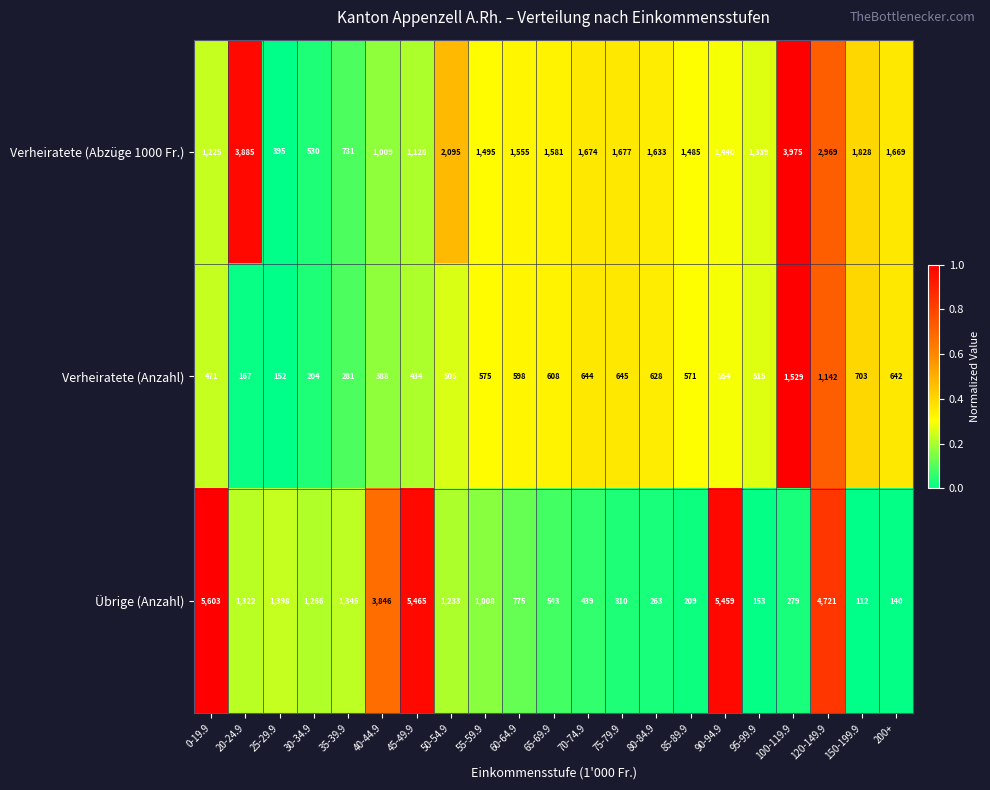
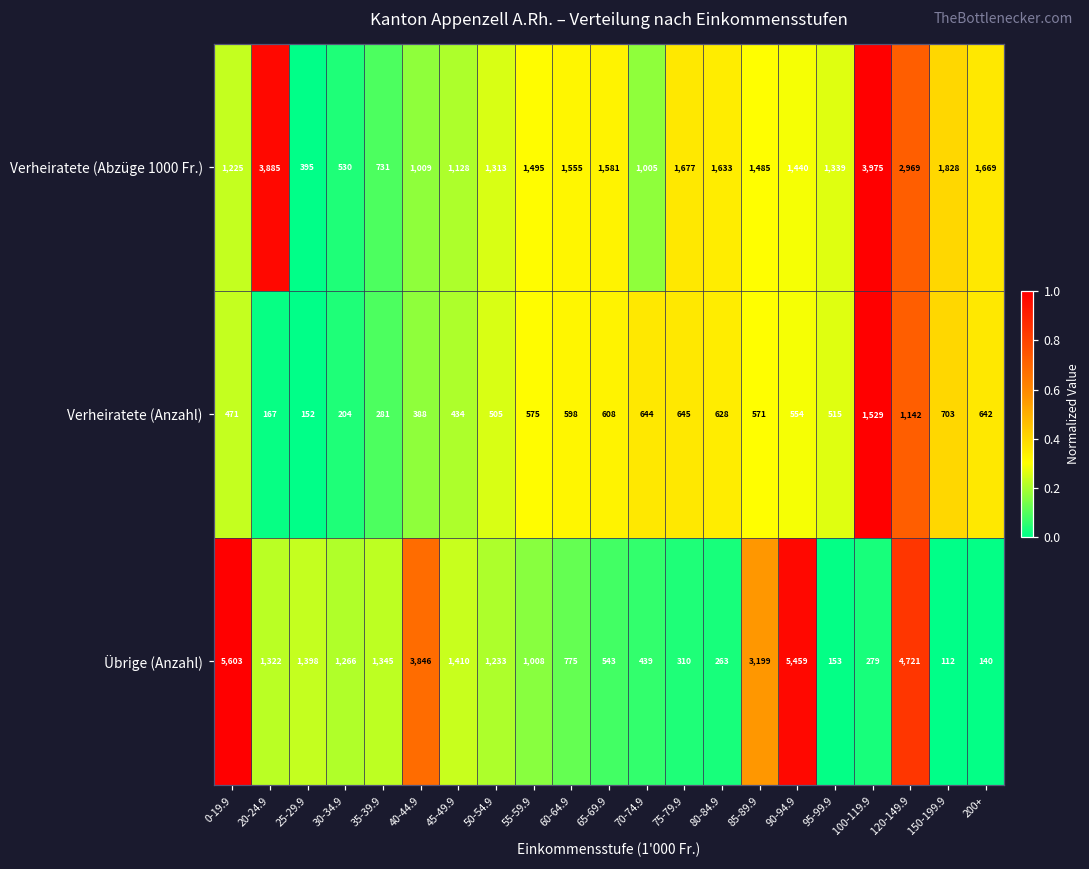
  {
    "Verheiratete (Abzüge 1000 Fr.)": {
      "0-19.9": "1,225",
      "20-24.9": "3,885",
      "25-29.9": "395",
      "30-34.9": "530",
      "35-39.9": "731",
      "40-44.9": "1,009",
      "45-49.9": "1,128",
-     "50-54.9": "2,095",
+     "50-54.9": "1,313",
      "55-59.9": "1,495",
      "60-64.9": "1,555",
      "65-69.9": "1,581",
-     "70-74.9": "1,674",
+     "70-74.9": "1,005",
      "75-79.9": "1,677",
      "80-84.9": "1,633",
      "85-89.9": "1,485",
      "90-94.9": "1,440",
      "95-99.9": "1,339",
      "100-119.9": "3,975",
      "120-149.9": "2,969",
      "150-199.9": "1,828",
      "200+": "1,669"
    },
    "Verheiratete (Anzahl)": {
      "0-19.9": "471",
      "20-24.9": "167",
      "25-29.9": "152",
      "30-34.9": "204",
      "35-39.9": "281",
      "40-44.9": "388",
      "45-49.9": "434",
      "50-54.9": "505",
      "55-59.9": "575",
      "60-64.9": "598",
      "65-69.9": "608",
      "70-74.9": "644",
      "75-79.9": "645",
      "80-84.9": "628",
      "85-89.9": "571",
      "90-94.9": "554",
      "95-99.9": "515",
      "100-119.9": "1,529",
      "120-149.9": "1,142",
      "150-199.9": "703",
      "200+": "642"
    },
    "Übrige (Anzahl)": {
      "0-19.9": "5,603",
      "20-24.9": "1,322",
      "25-29.9": "1,398",
      "30-34.9": "1,266",
      "35-39.9": "1,345",
      "40-44.9": "3,846",
-     "45-49.9": "5,465",
+     "45-49.9": "1,410",
      "50-54.9": "1,233",
      "55-59.9": "1,008",
      "60-64.9": "775",
      "65-69.9": "543",
      "70-74.9": "439",
      "75-79.9": "310",
      "80-84.9": "263",
-     "85-89.9": "209",
+     "85-89.9": "3,199",
      "90-94.9": "5,459",
      "95-99.9": "153",
      "100-119.9": "279",
      "120-149.9": "4,721",
      "150-199.9": "112",
      "200+": "140"
    }
  }
